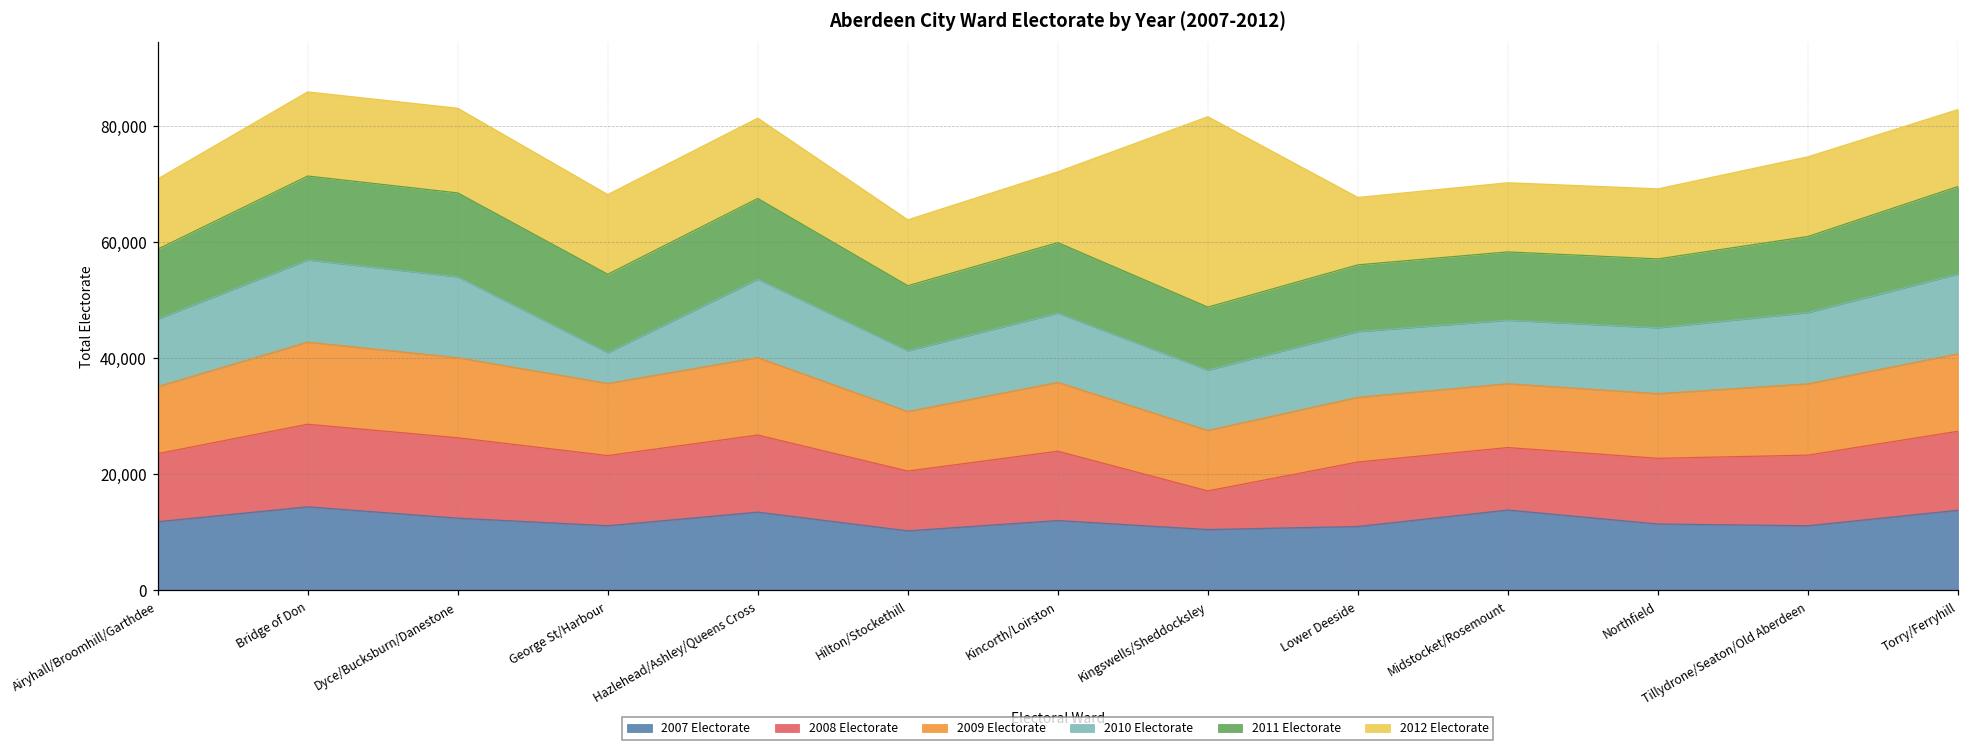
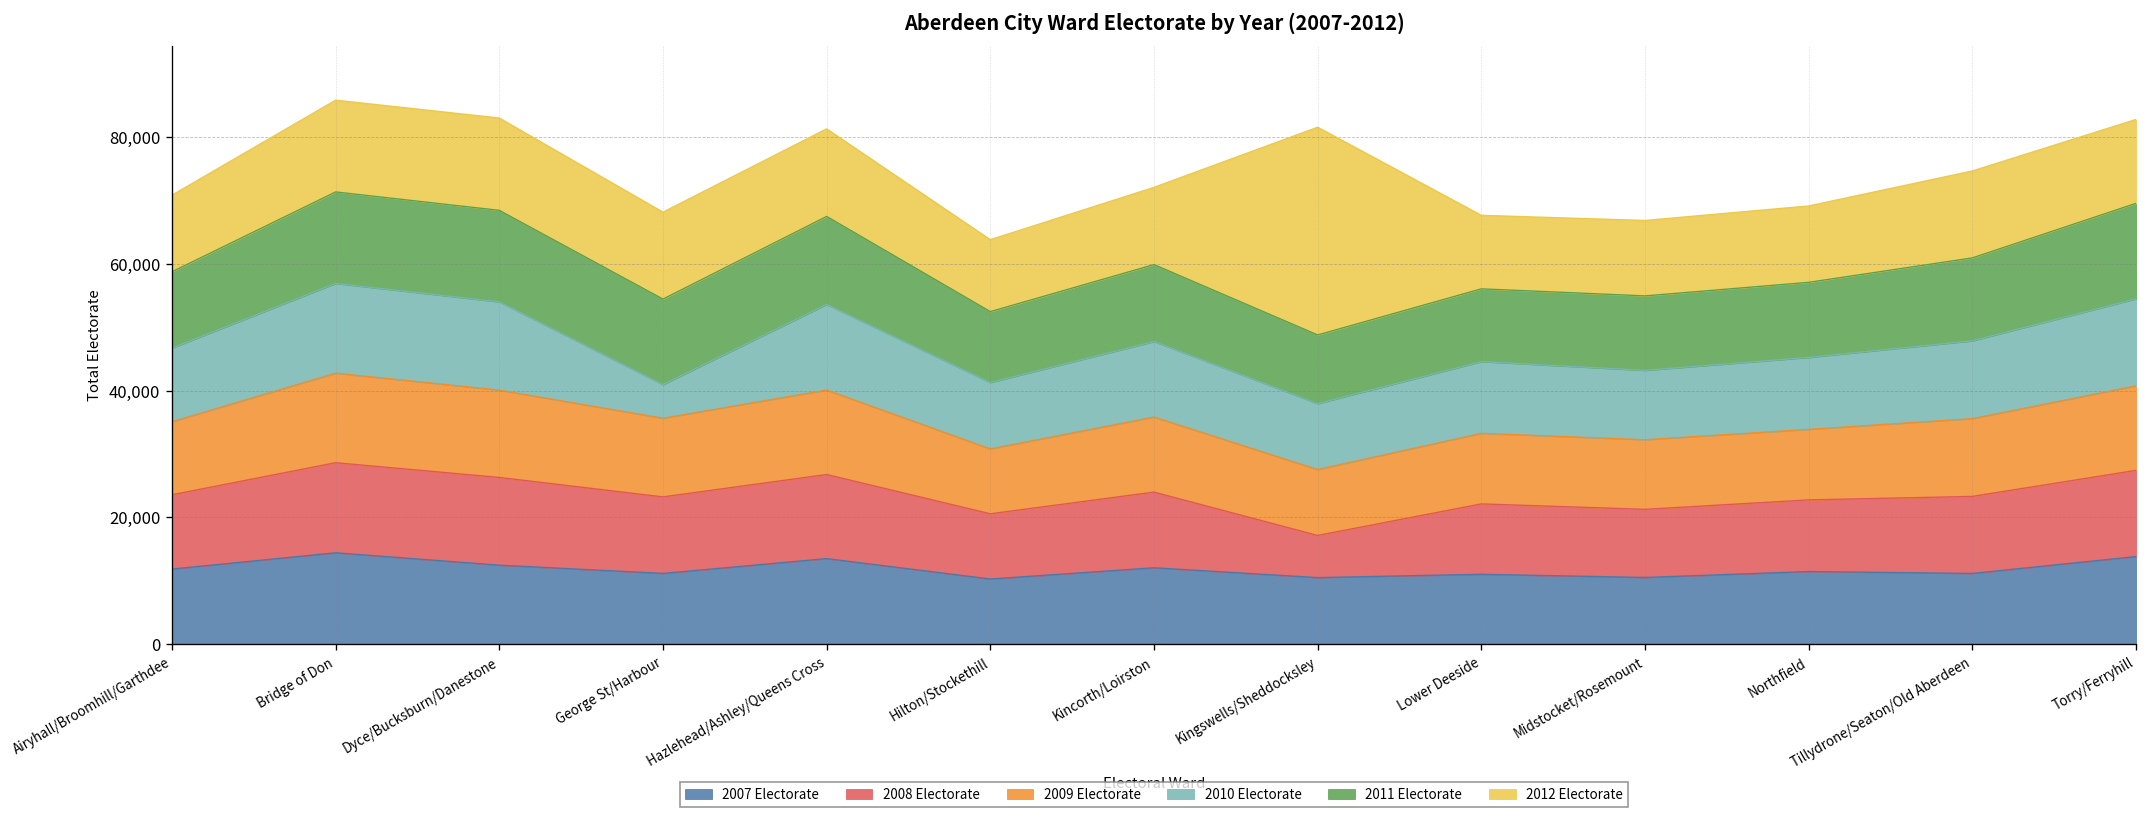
  {
    "2007 Electorate": {
      "Airyhall/Broomhill/Garthdee": "12,000",
      "Bridge of Don": "14,000",
      "Dyce/Bucksburn/Danestone": "12,000",
      "George St/Harbour": "11,000",
      "Hazlehead/Ashley/Queens Cross": "13,000",
      "Hilton/Stockethill": "10,000",
      "Kincorth/Loirston": "12,000",
      "Kingswells/Sheddocksley": "10,000",
      "Lower Deeside": "11,000",
-     "Midstocket/Rosemount": "14,000",
+     "Midstocket/Rosemount": "11,000",
      "Northfield": "11,000",
      "Tillydrone/Seaton/Old Aberdeen": "11,000",
      "Torry/Ferryhill": "14,000"
    },
    "2008 Electorate": {
      "Airyhall/Broomhill/Garthdee": "12,000",
      "Bridge of Don": "14,000",
      "Dyce/Bucksburn/Danestone": "14,000",
      "George St/Harbour": "12,000",
      "Hazlehead/Ashley/Queens Cross": "13,000",
      "Hilton/Stockethill": "10,000",
      "Kincorth/Loirston": "12,000",
      "Kingswells/Sheddocksley": "7,000",
      "Lower Deeside": "11,000",
      "Midstocket/Rosemount": "11,000",
      "Northfield": "11,000",
      "Tillydrone/Seaton/Old Aberdeen": "12,000",
      "Torry/Ferryhill": "14,000"
    },
    "2009 Electorate": {
      "Airyhall/Broomhill/Garthdee": "12,000",
      "Bridge of Don": "14,000",
      "Dyce/Bucksburn/Danestone": "14,000",
      "George St/Harbour": "12,000",
      "Hazlehead/Ashley/Queens Cross": "13,000",
      "Hilton/Stockethill": "10,000",
      "Kincorth/Loirston": "12,000",
      "Kingswells/Sheddocksley": "10,000",
      "Lower Deeside": "11,000",
      "Midstocket/Rosemount": "11,000",
      "Northfield": "11,000",
      "Tillydrone/Seaton/Old Aberdeen": "12,000",
      "Torry/Ferryhill": "13,000"
    },
    "2010 Electorate": {
      "Airyhall/Broomhill/Garthdee": "12,000",
      "Bridge of Don": "14,000",
      "Dyce/Bucksburn/Danestone": "14,000",
      "George St/Harbour": "5,000",
      "Hazlehead/Ashley/Queens Cross": "14,000",
      "Hilton/Stockethill": "10,000",
      "Kincorth/Loirston": "12,000",
      "Kingswells/Sheddocksley": "10,000",
      "Lower Deeside": "11,000",
      "Midstocket/Rosemount": "11,000",
      "Northfield": "11,000",
      "Tillydrone/Seaton/Old Aberdeen": "12,000",
      "Torry/Ferryhill": "14,000"
    },
    "2011 Electorate": {
      "Airyhall/Broomhill/Garthdee": "12,000",
      "Bridge of Don": "14,000",
      "Dyce/Bucksburn/Danestone": "14,000",
      "George St/Harbour": "14,000",
      "Hazlehead/Ashley/Queens Cross": "14,000",
      "Hilton/Stockethill": "11,000",
      "Kincorth/Loirston": "12,000",
      "Kingswells/Sheddocksley": "11,000",
      "Lower Deeside": "11,000",
      "Midstocket/Rosemount": "12,000",
      "Northfield": "12,000",
      "Tillydrone/Seaton/Old Aberdeen": "13,000",
      "Torry/Ferryhill": "15,000"
    },
    "2012 Electorate": {
      "Airyhall/Broomhill/Garthdee": "12,000",
      "Bridge of Don": "14,000",
      "Dyce/Bucksburn/Danestone": "15,000",
      "George St/Harbour": "14,000",
      "Hazlehead/Ashley/Queens Cross": "14,000",
      "Hilton/Stockethill": "11,000",
      "Kincorth/Loirston": "12,000",
      "Kingswells/Sheddocksley": "33,000",
      "Lower Deeside": "12,000",
      "Midstocket/Rosemount": "12,000",
      "Northfield": "12,000",
      "Tillydrone/Seaton/Old Aberdeen": "14,000",
      "Torry/Ferryhill": "13,000"
    }
  }
